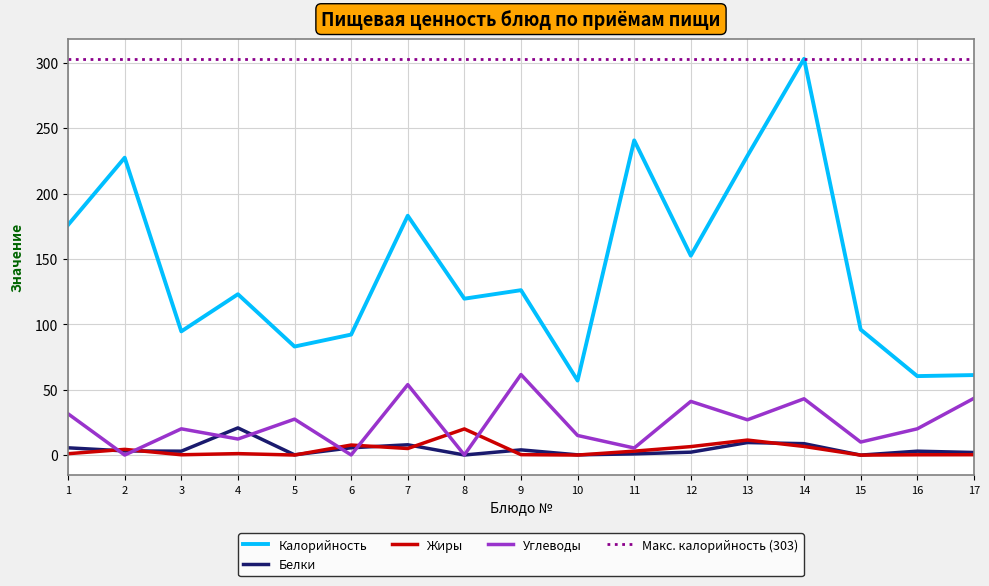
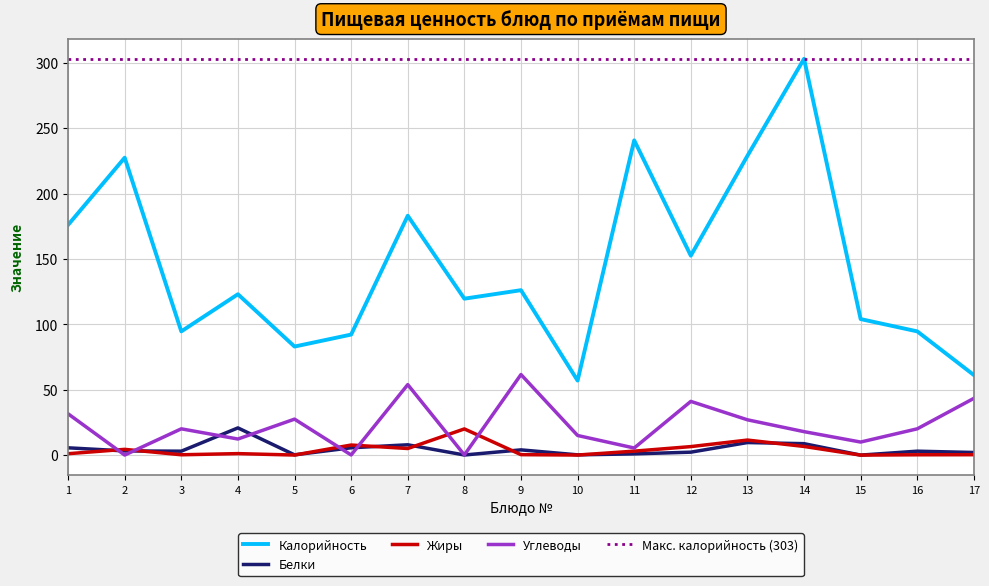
  {
    "Калорийность": {
      "1": 176,
      "2": 227,
      "3": 95,
      "4": 123,
      "5": 83,
      "6": 92,
      "7": 183,
      "8": 120,
      "9": 126,
      "10": 57,
      "11": 241,
      "12": 153,
      "13": 229,
      "14": 303,
-     "15": 96,
-     "16": 60,
+     "15": 104,
+     "16": 95,
      "17": 61
    },
    "Белки": {
      "1": 6,
      "3": 3,
      "4": 21,
      "6": 6,
      "7": 8,
      "9": 4,
      "11": 1,
      "12": 2,
      "14": 9,
      "16": 3
    },
    "Жиры": {
      "1": 1,
      "3": 0,
      "4": 1,
      "6": 8,
      "7": 5,
      "8": 20,
      "9": 0,
      "11": 3,
      "12": 7,
      "14": 7,
      "16": 0
    },
    "Углеводы": {
      "1": 32,
      "2": 0,
      "3": 20,
      "4": 12,
      "5": 28,
      "6": 0,
      "7": 54,
      "9": 62,
      "10": 15,
      "11": 5,
      "12": 41,
      "13": 27,
-     "14": 43,
+     "14": 18,
      "15": 10,
      "16": 20,
      "17": 43
    }
  }
